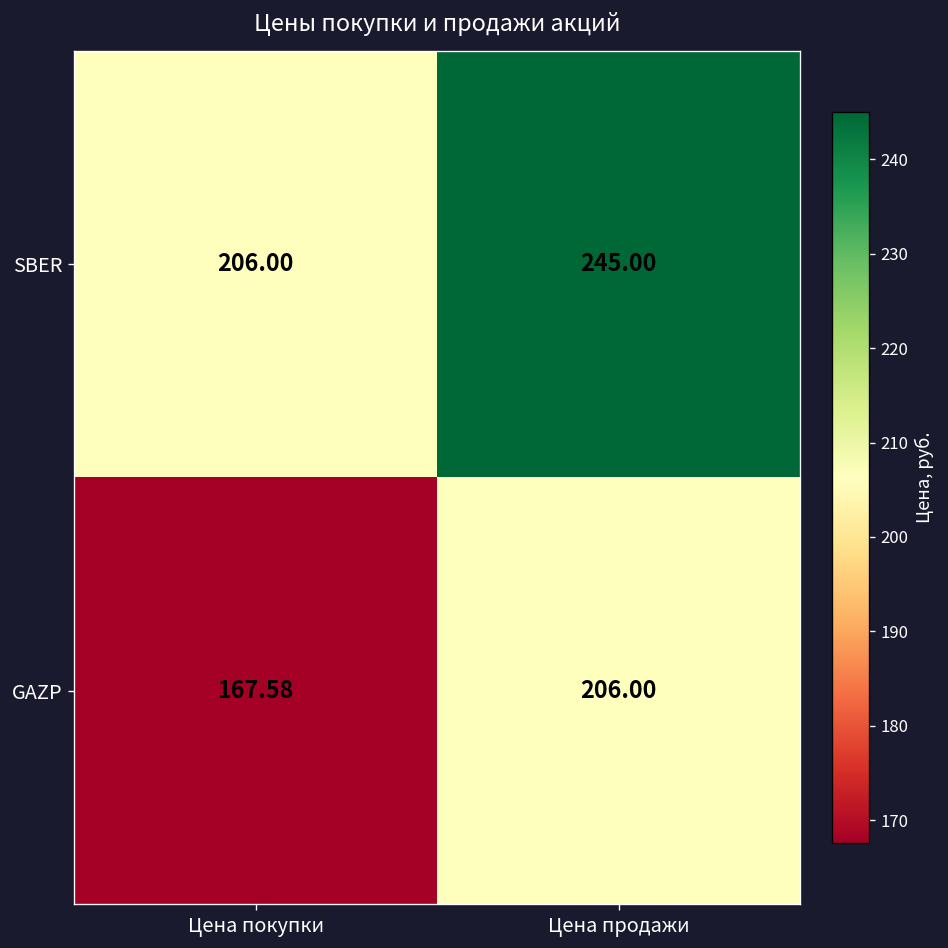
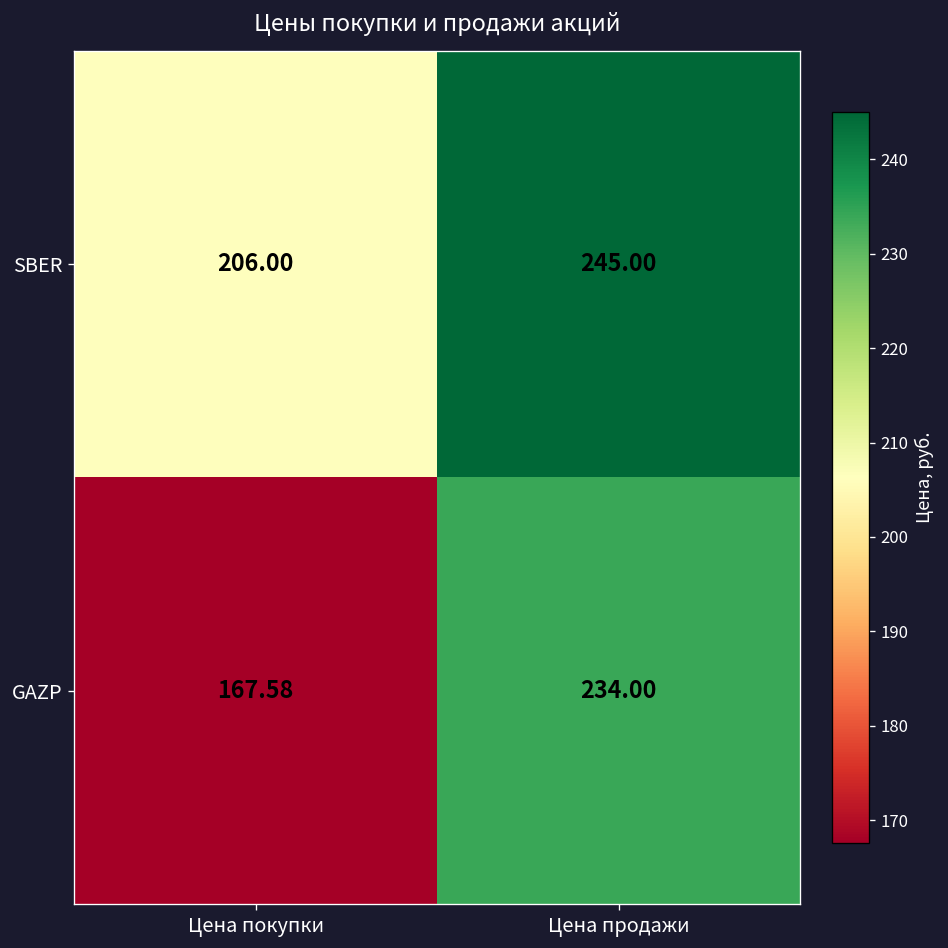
  {
    "SBER": {
      "Цена покупки": 206.00,
      "Цена продажи": 245.00
    },
    "GAZP": {
      "Цена покупки": 167.58,
-     "Цена продажи": 206.00
+     "Цена продажи": 234.00
    }
  }
